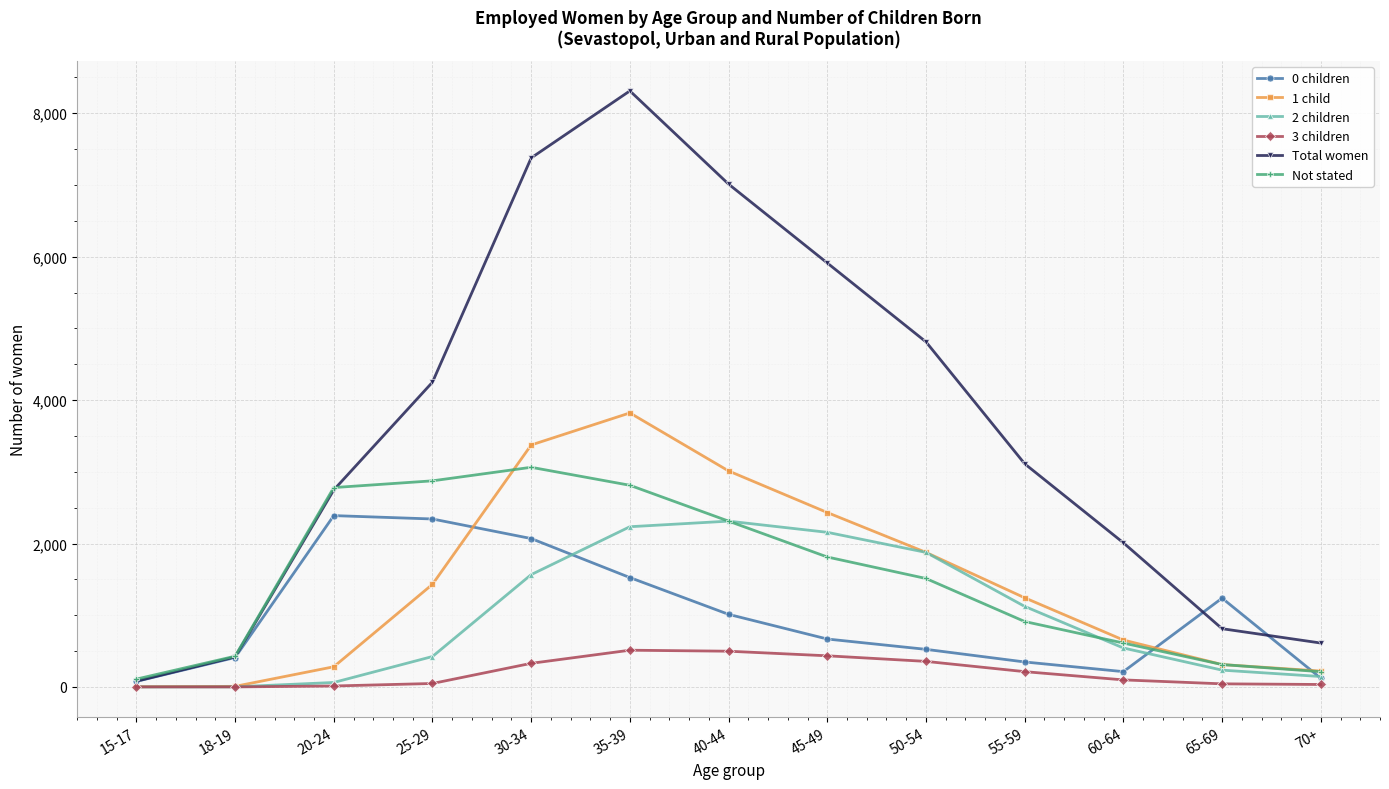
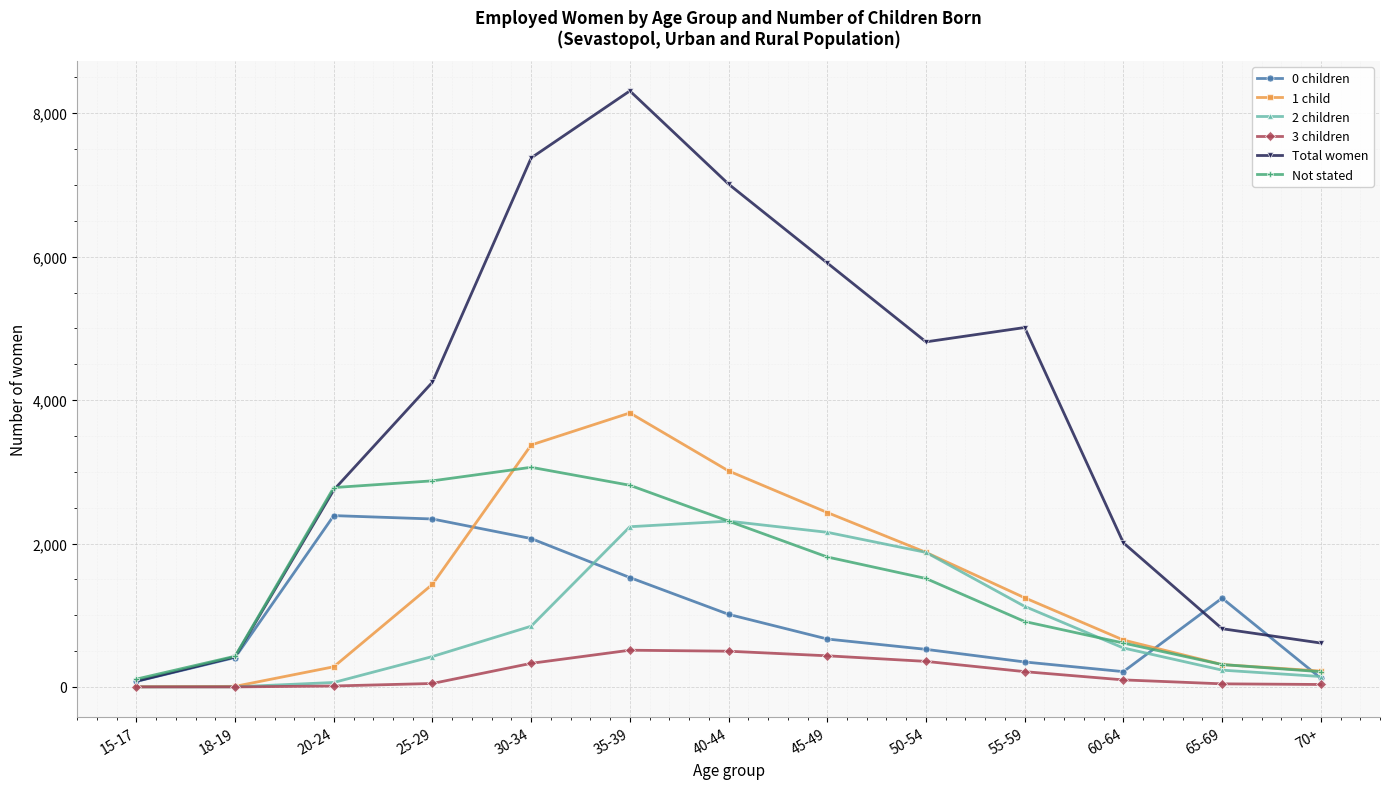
  {
    "0 children": {
      "20-24": "2,400",
      "25-29": "2,300",
      "30-34": "2,100",
      "35-39": "1,500",
      "40-44": "1,000",
      "45-49": "700",
      "50-54": "500",
      "55-59": "300",
      "60-64": "200",
      "65-69": "1,200"
    },
    "1 child": {
      "20-24": "300",
      "25-29": "1,400",
      "30-34": "3,400",
      "35-39": "3,800",
      "40-44": "3,000",
      "45-49": "2,400",
      "55-59": "1,200",
      "60-64": "700"
    },
    "2 children": {
      "20-24": "100",
      "25-29": "400",
-     "30-34": "1,600",
+     "30-34": "800",
      "35-39": "2,200",
      "45-49": "2,200",
      "55-59": "1,100",
      "60-64": "500",
      "65-69": "200"
    },
    "3 children": {
      "20-24": "0",
      "25-29": "0",
      "30-34": "300",
      "35-39": "500",
      "40-44": "500",
      "45-49": "400",
      "50-54": "400",
      "55-59": "200",
      "60-64": "100",
      "65-69": "0",
      "70+": "0"
    },
    "Total women": {
      "25-29": "4,300",
      "30-34": "7,400",
      "35-39": "8,300",
      "40-44": "7,000",
      "45-49": "5,900",
      "50-54": "4,800",
-     "55-59": "3,100",
+     "55-59": "5,000",
      "60-64": "2,000",
      "65-69": "800",
      "70+": "600"
    },
    "Not stated": {
      "25-29": "2,900",
      "30-34": "3,100",
      "35-39": "2,800",
      "45-49": "1,800",
      "50-54": "1,500",
      "55-59": "900",
      "60-64": "600"
    }
  }
